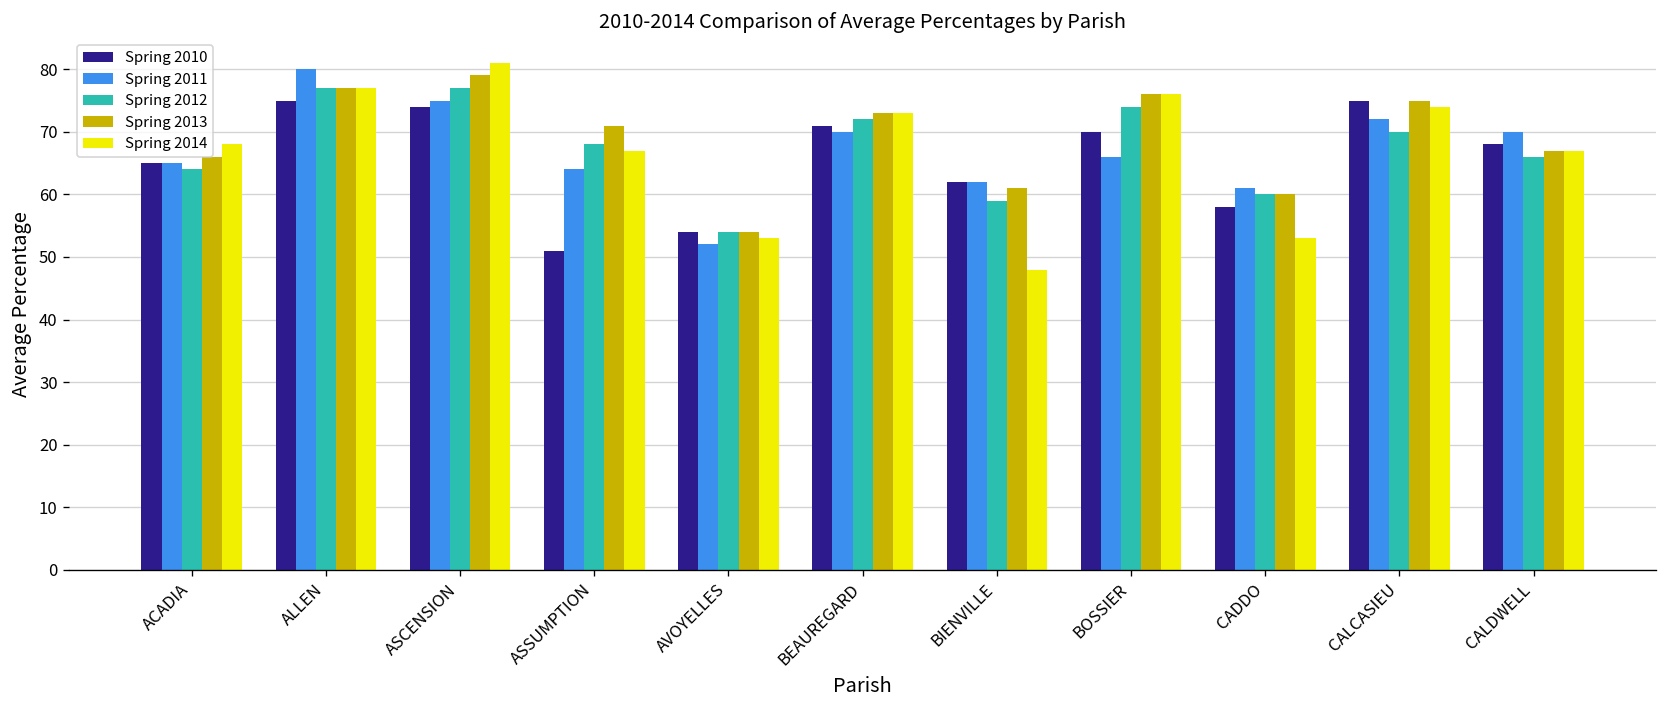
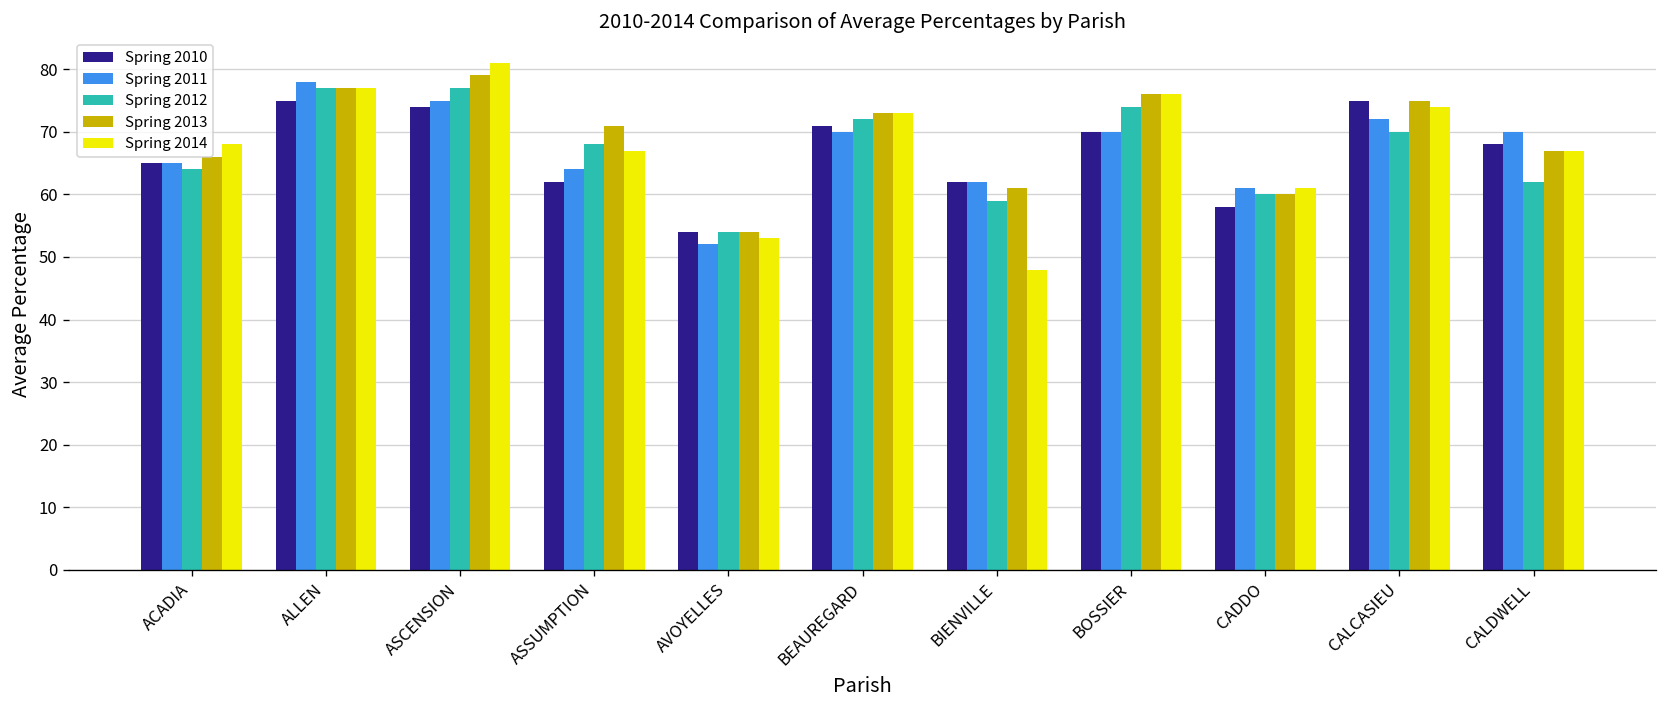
  {
    "Spring 2010": {
      "ALLEN": 75,
      "ASCENSION": 74,
-     "ASSUMPTION": 51,
+     "ASSUMPTION": 62,
      "AVOYELLES": 54,
      "BEAUREGARD": 71,
      "BIENVILLE": 62,
      "BOSSIER": 70,
      "CADDO": 58,
      "CALCASIEU": 75,
      "CALDWELL": 68
    },
    "Spring 2011": {
-     "ALLEN": 80,
+     "ALLEN": 78,
      "ASCENSION": 75,
      "ASSUMPTION": 64,
      "AVOYELLES": 52,
      "BEAUREGARD": 70,
      "BIENVILLE": 62,
-     "BOSSIER": 66,
+     "BOSSIER": 70,
      "CADDO": 61,
      "CALCASIEU": 72,
      "CALDWELL": 70
    },
    "Spring 2012": {
      "ACADIA": 64,
      "ALLEN": 77,
      "ASCENSION": 77,
      "ASSUMPTION": 68,
      "AVOYELLES": 54,
      "BEAUREGARD": 72,
      "BIENVILLE": 59,
      "BOSSIER": 74,
      "CADDO": 60,
      "CALCASIEU": 70,
-     "CALDWELL": 66
+     "CALDWELL": 62
    },
    "Spring 2013": {
      "ALLEN": 77,
      "ASCENSION": 79,
      "ASSUMPTION": 71,
      "AVOYELLES": 54,
      "BEAUREGARD": 73,
      "BIENVILLE": 61,
      "BOSSIER": 76,
      "CADDO": 60,
      "CALCASIEU": 75,
      "CALDWELL": 67
    },
    "Spring 2014": {
      "ACADIA": 68,
      "ALLEN": 77,
      "ASCENSION": 81,
      "ASSUMPTION": 67,
      "AVOYELLES": 53,
      "BEAUREGARD": 73,
      "BIENVILLE": 48,
      "BOSSIER": 76,
-     "CADDO": 53,
+     "CADDO": 61,
      "CALCASIEU": 74,
      "CALDWELL": 67
    }
  }
